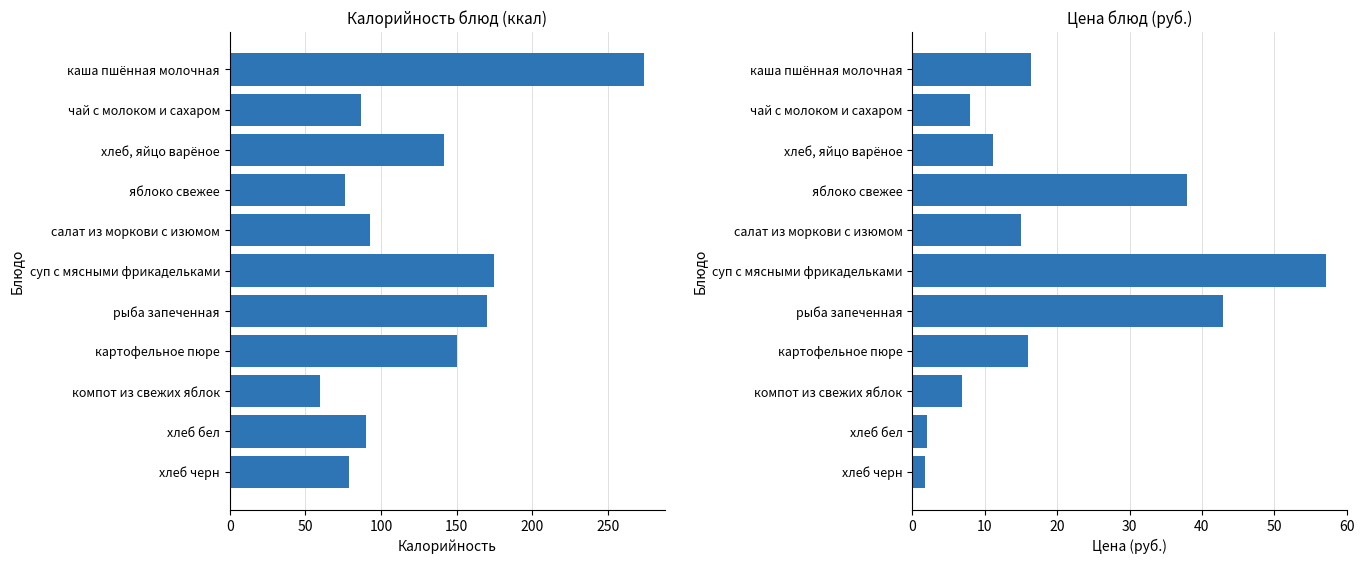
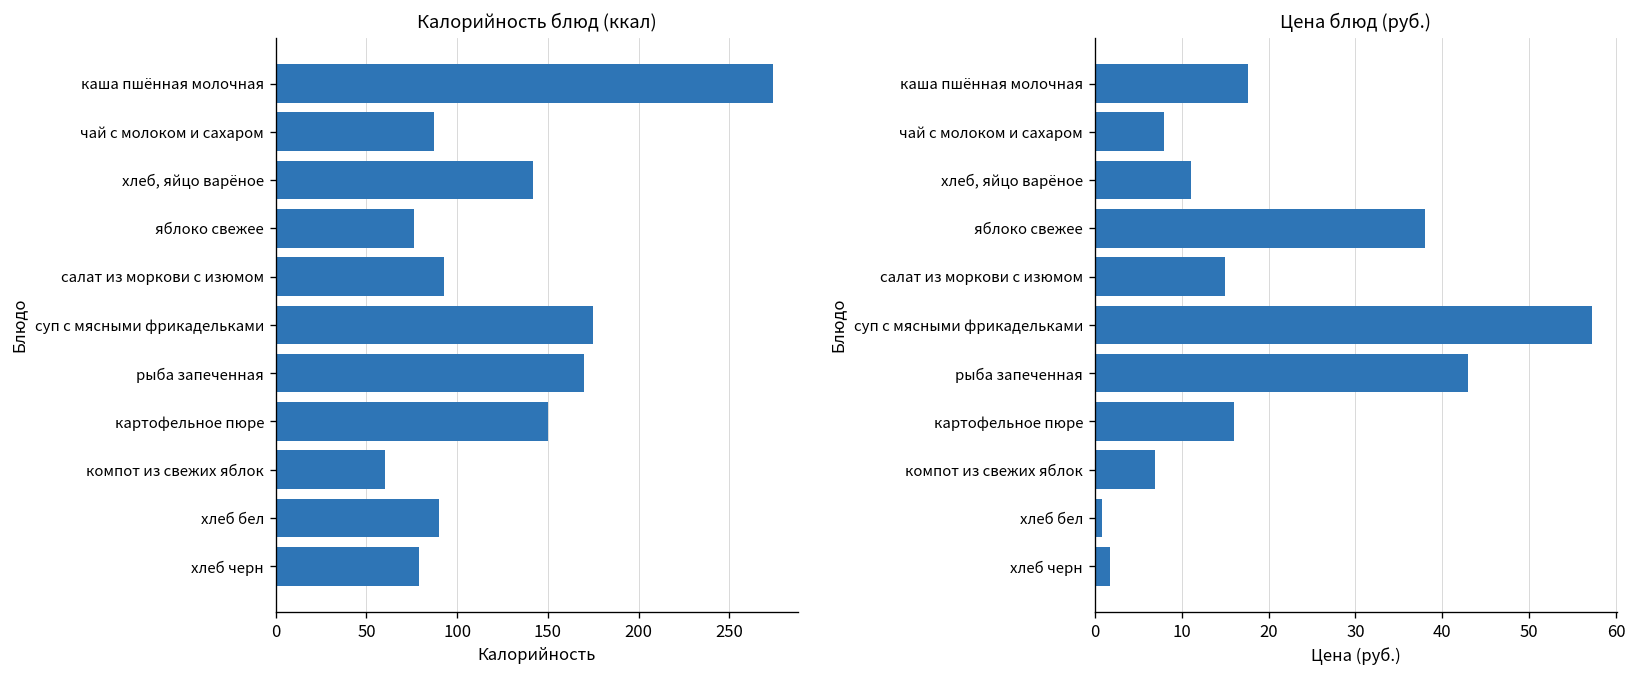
  {
    "Калорийность блюд (ккал)": {
      "каша пшённая молочная": 274,
      "чай с молоком и сахаром": 87,
      "хлеб, яйцо варёное": 142,
      "яблоко свежее": 76,
      "салат из моркови с изюмом": 93,
      "суп с мясными фрикадельками": 175,
      "рыба запеченная": 170,
      "картофельное пюре": 150,
      "компот из свежих яблок": 60,
      "хлеб бел": 90,
      "хлеб черн": 79
    },
    "Цена блюд (руб.)": {
-     "каша пшённая молочная": 16,
+     "каша пшённая молочная": 18,
      "чай с молоком и сахаром": 8,
      "хлеб, яйцо варёное": 11,
      "яблоко свежее": 38,
      "салат из моркови с изюмом": 15,
      "суп с мясными фрикадельками": 57,
      "рыба запеченная": 43,
      "картофельное пюре": 16,
      "компот из свежих яблок": 7,
-     "хлеб бел": 2,
+     "хлеб бел": 1,
      "хлеб черн": 2
    }
  }
